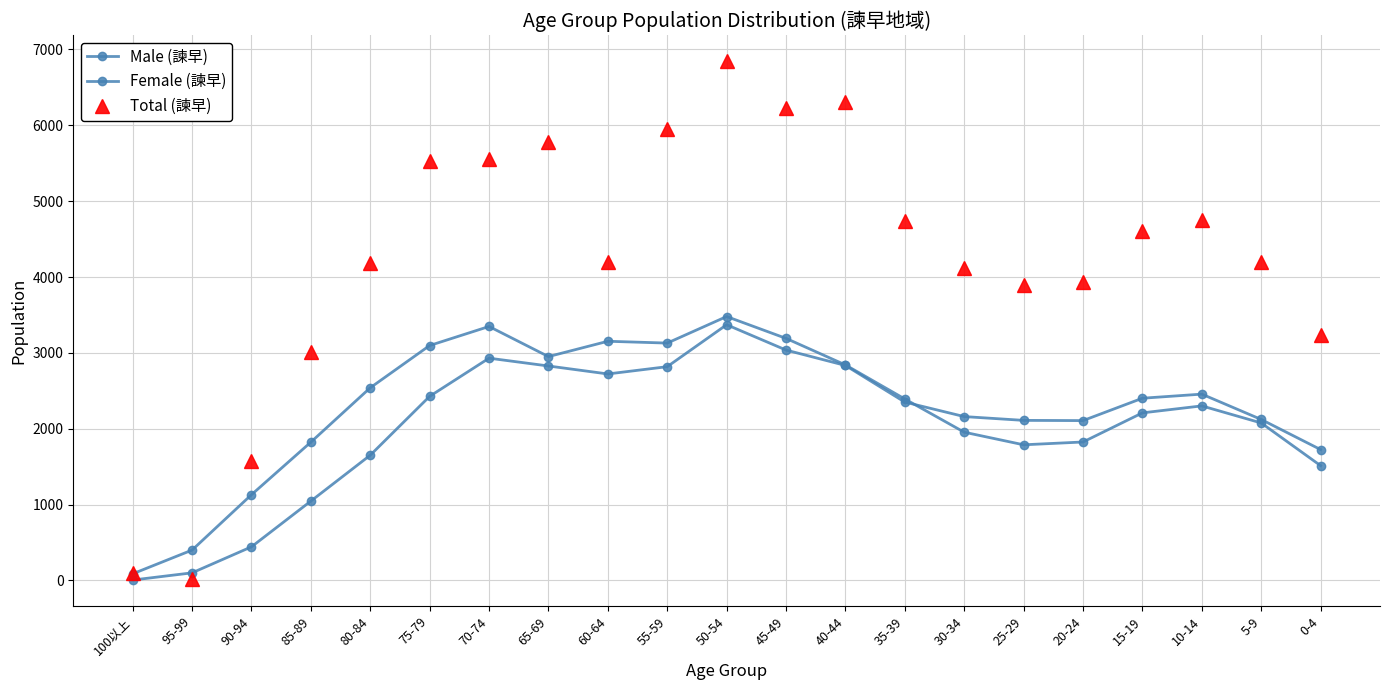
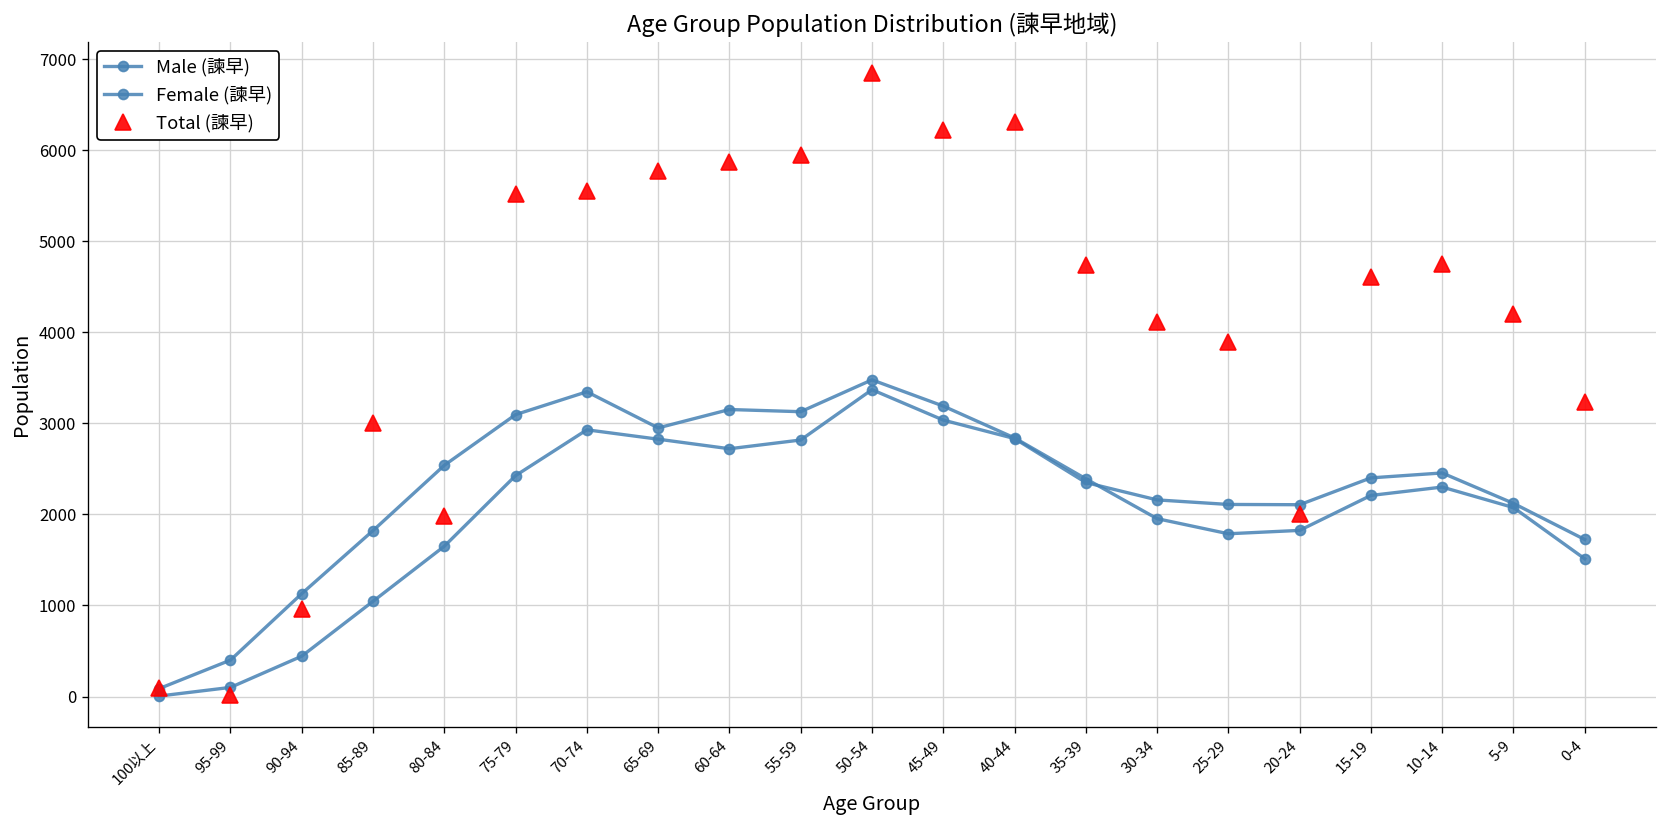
  {
    "Total (諫早)": {
      "95-99": 0,
-     "90-94": 1600,
+     "90-94": 1000,
      "85-89": 3000,
-     "80-84": 4200,
+     "80-84": 2000,
      "75-79": 5500,
      "70-74": 5600,
      "65-69": 5800,
-     "60-64": 4200,
+     "60-64": 5900,
      "55-59": 5900,
      "50-54": 6900,
      "45-49": 6200,
      "40-44": 6300,
      "35-39": 4700,
      "30-34": 4100,
      "25-29": 3900,
-     "20-24": 3900,
+     "20-24": 2000,
      "15-19": 4600,
      "10-14": 4800,
      "5-9": 4200,
      "0-4": 3200
    }
  }
